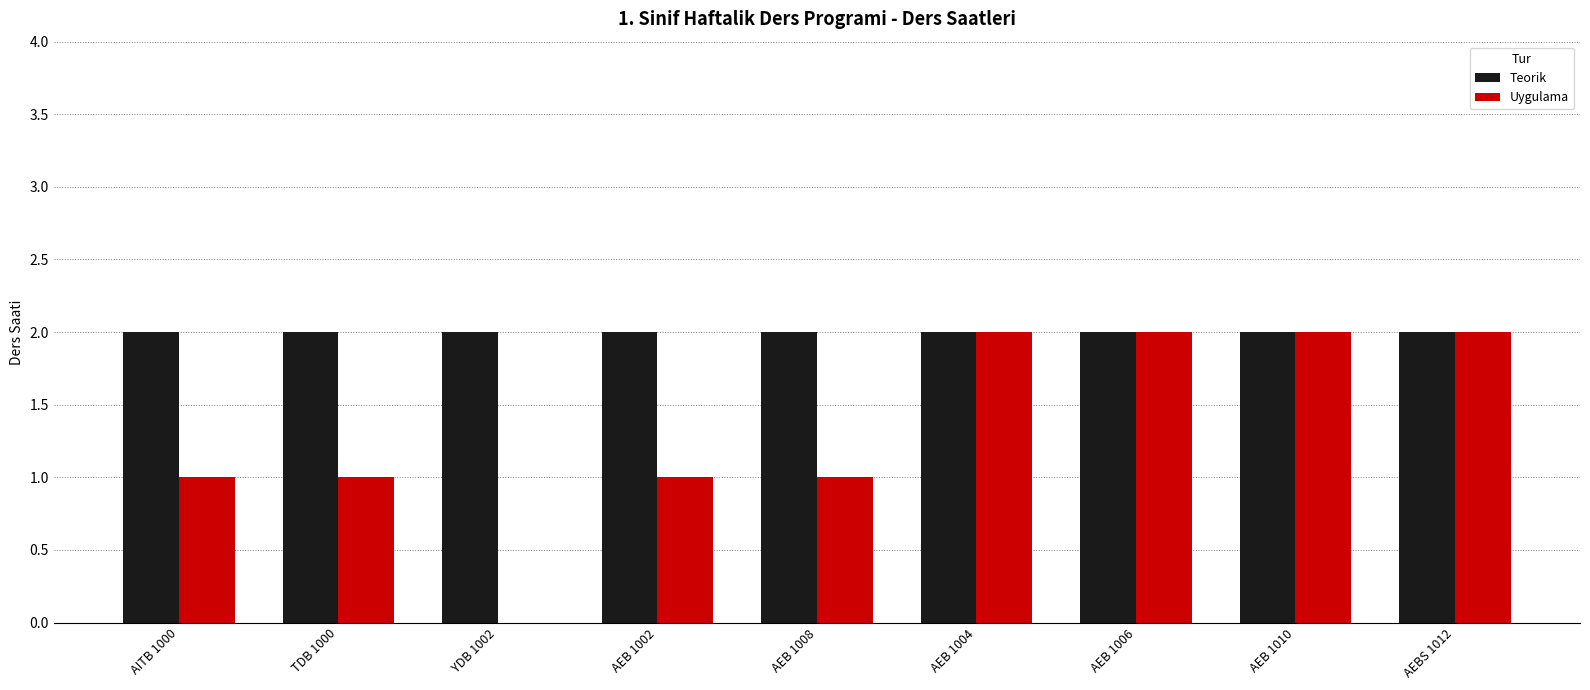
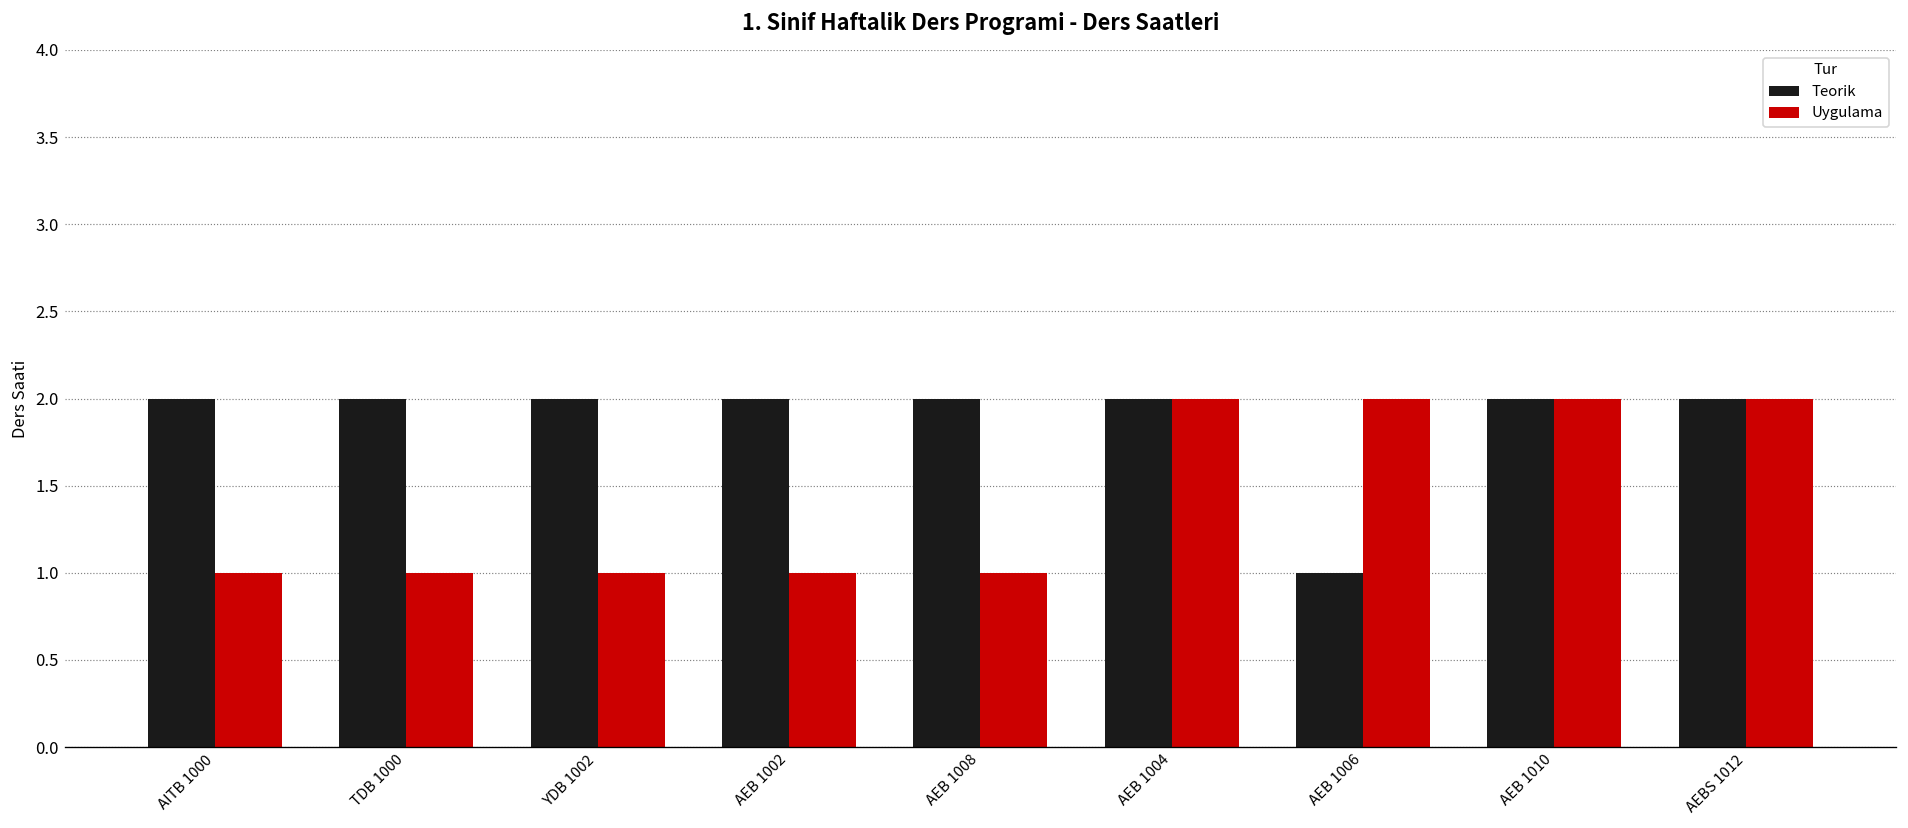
  {
    "Teorik": {
      "AITB 1000": 2,
      "TDB 1000": 2,
      "YDB 1002": 2,
      "AEB 1002": 2,
      "AEB 1008": 2,
      "AEB 1004": 2,
-     "AEB 1006": 2,
+     "AEB 1006": 1,
      "AEB 1010": 2,
      "AEBS 1012": 2
    },
    "Uygulama": {
      "AITB 1000": 1,
      "TDB 1000": 1,
-     "YDB 1002": 0,
+     "YDB 1002": 1,
      "AEB 1002": 1,
      "AEB 1008": 1,
      "AEB 1004": 2,
      "AEB 1006": 2,
      "AEB 1010": 2,
      "AEBS 1012": 2
    }
  }
